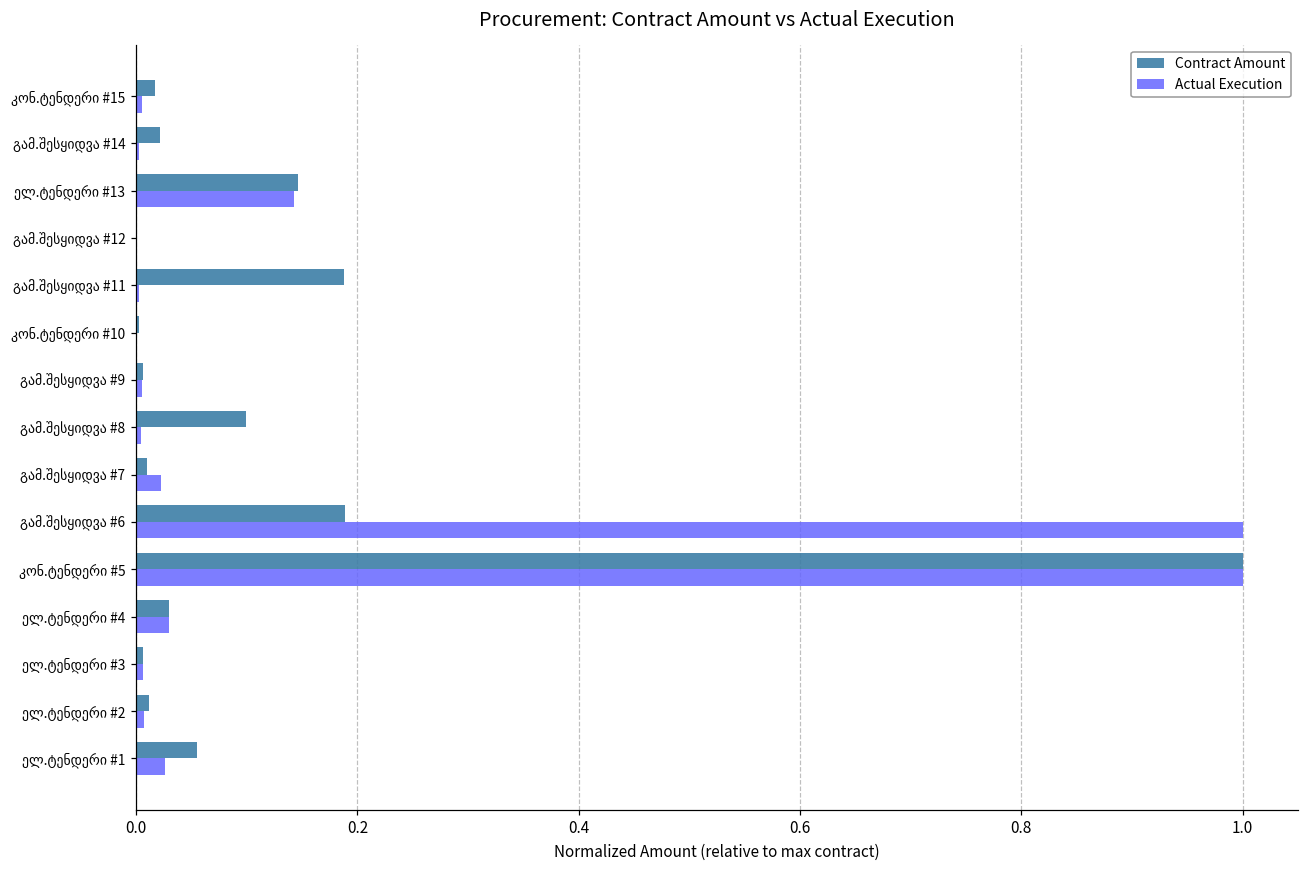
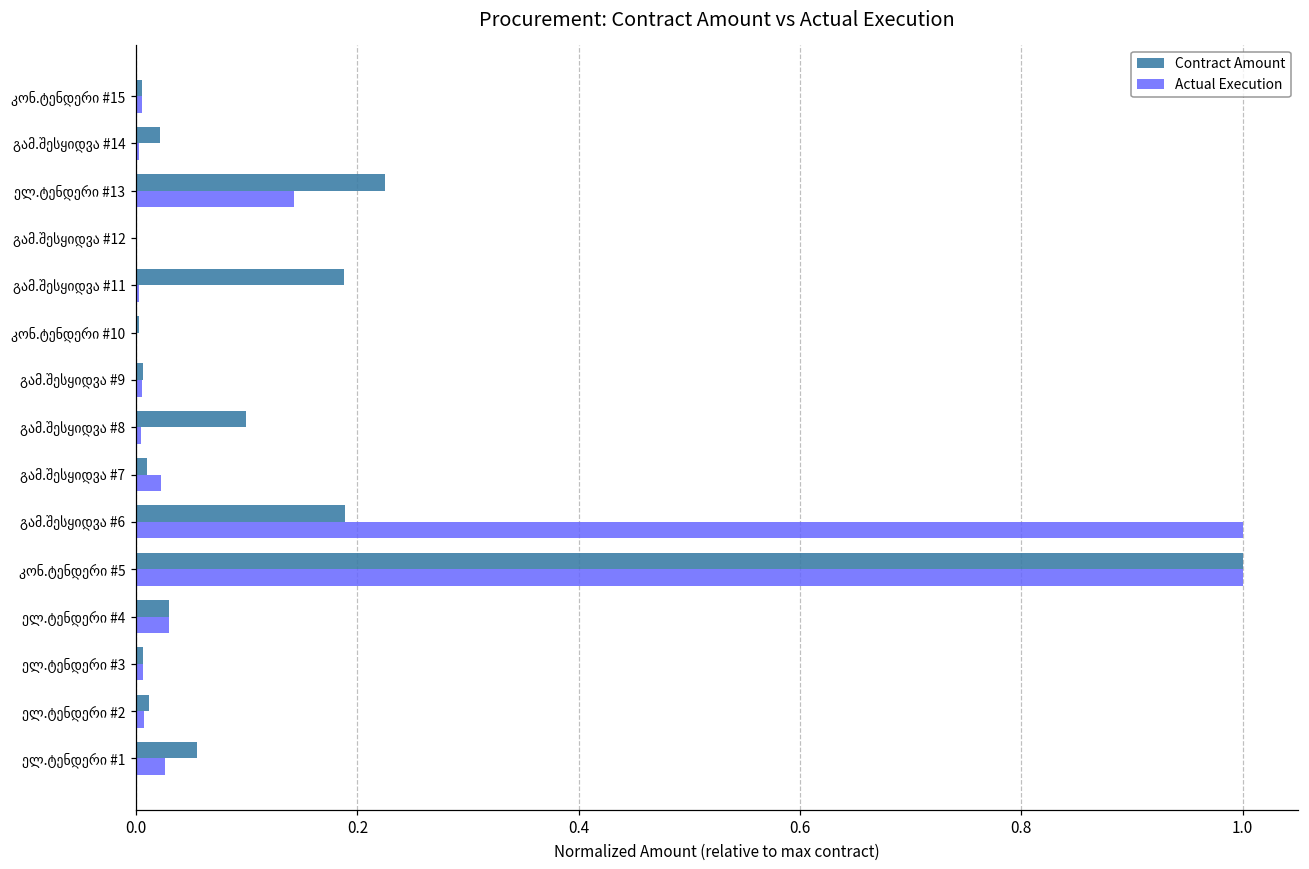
  {
    "Contract Amount": {
-     "კონ.ტენდერი #15": 0.017,
+     "კონ.ტენდერი #15": 0.006,
      "გამ.შესყიდვა #14": 0.021,
-     "ელ.ტენდერი #13": 0.146,
+     "ელ.ტენდერი #13": 0.225,
      "გამ.შესყიდვა #11": 0.188,
      "კონ.ტენდერი #10": 0.003,
      "გამ.შესყიდვა #9": 0.006,
      "გამ.შესყიდვა #8": 0.100,
      "გამ.შესყიდვა #7": 0.010,
      "გამ.შესყიდვა #6": 0.189,
      "კონ.ტენდერი #5": 1.000,
      "ელ.ტენდერი #4": 0.030,
      "ელ.ტენდერი #3": 0.006,
      "ელ.ტენდერი #2": 0.012,
      "ელ.ტენდერი #1": 0.055
    },
    "Actual Execution": {
      "კონ.ტენდერი #15": 0.006,
      "ელ.ტენდერი #13": 0.143,
      "კონ.ტენდერი #10": 0.000,
      "გამ.შესყიდვა #9": 0.006,
      "გამ.შესყიდვა #8": 0.005,
      "გამ.შესყიდვა #7": 0.022,
      "გამ.შესყიდვა #6": 1.000,
      "კონ.ტენდერი #5": 1.000,
      "ელ.ტენდერი #4": 0.030,
      "ელ.ტენდერი #3": 0.006,
      "ელ.ტენდერი #2": 0.007,
      "ელ.ტენდერი #1": 0.026
    }
  }
